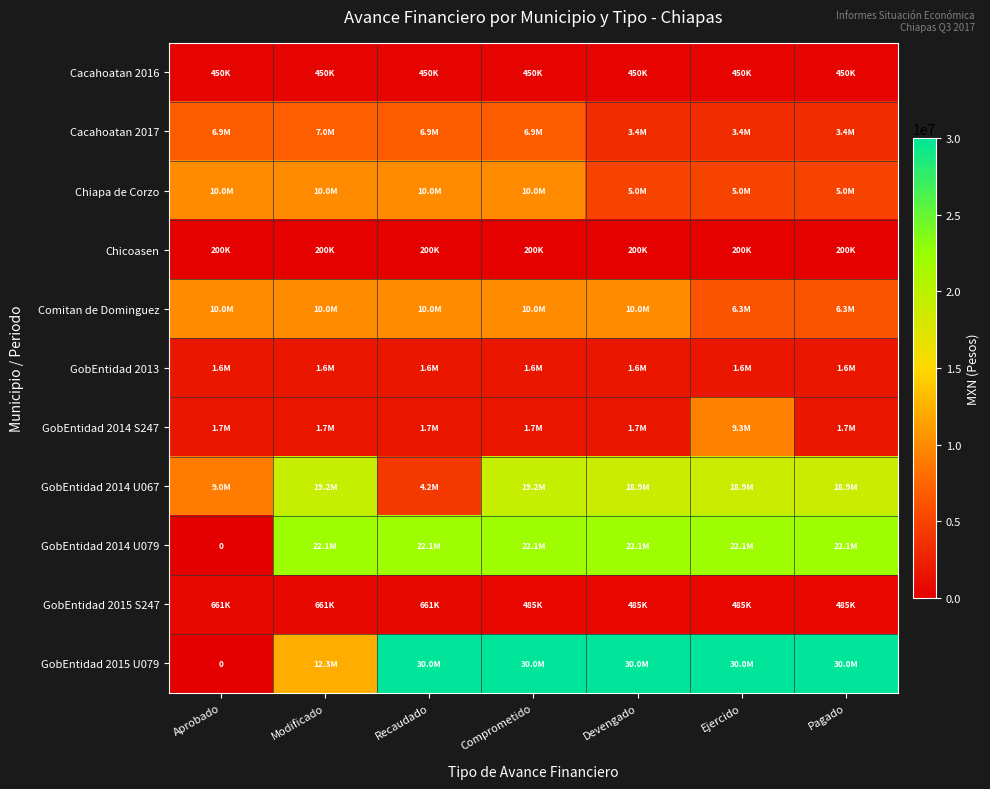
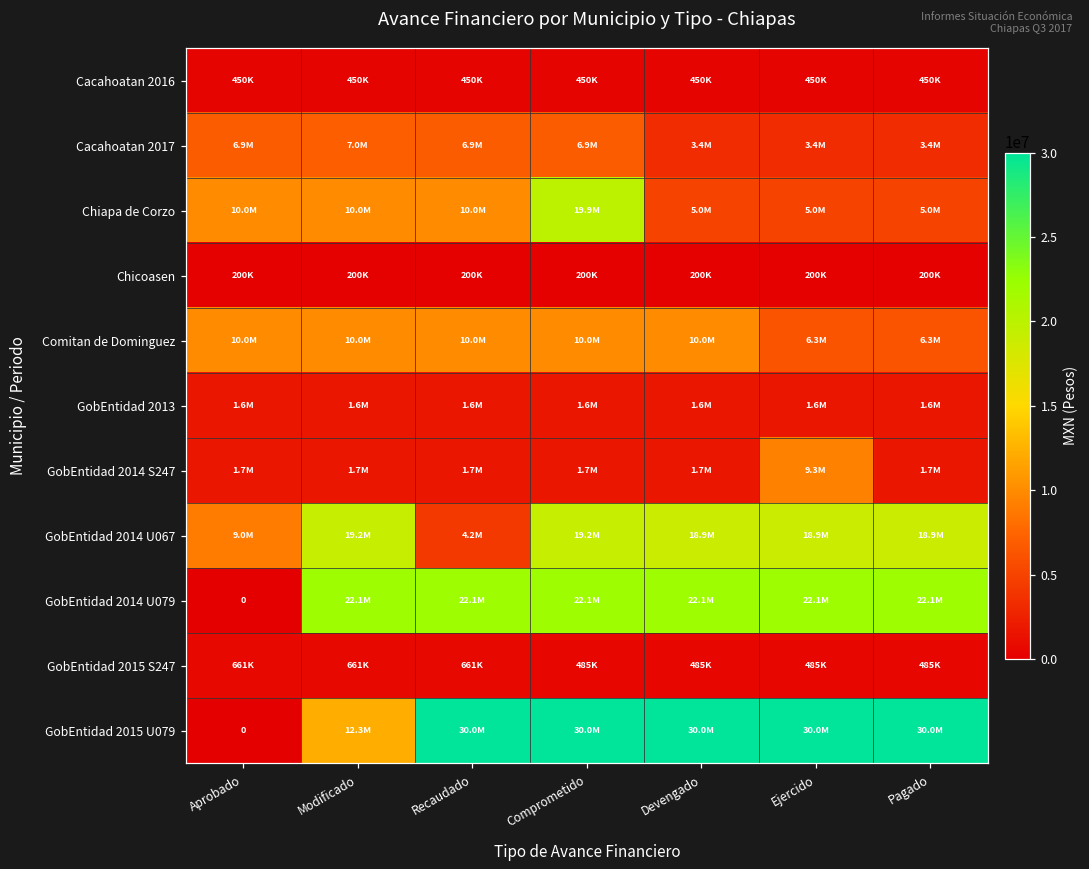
  {
    "Chiapa de Corzo": {
-     "Comprometido": "10.0M"
+     "Comprometido": "19.9M"
    }
  }
